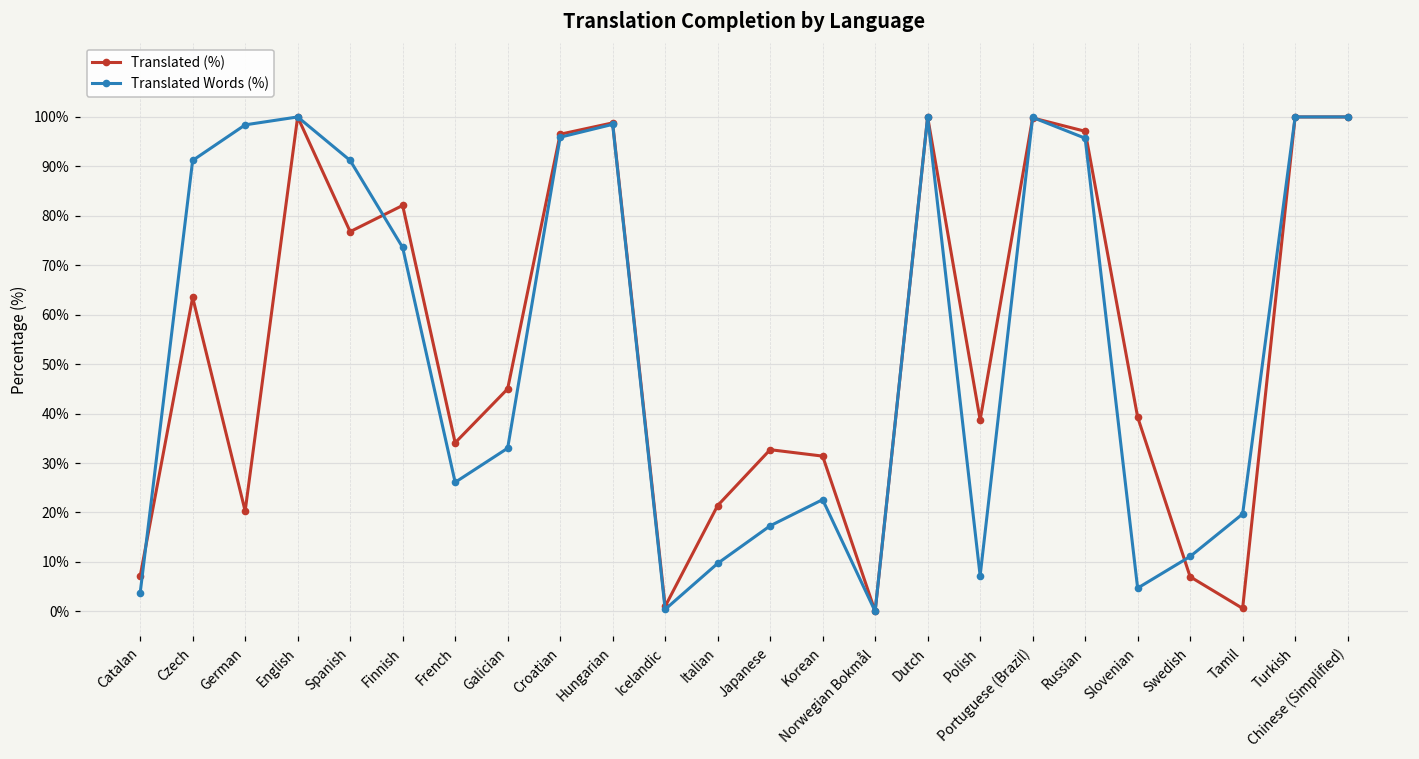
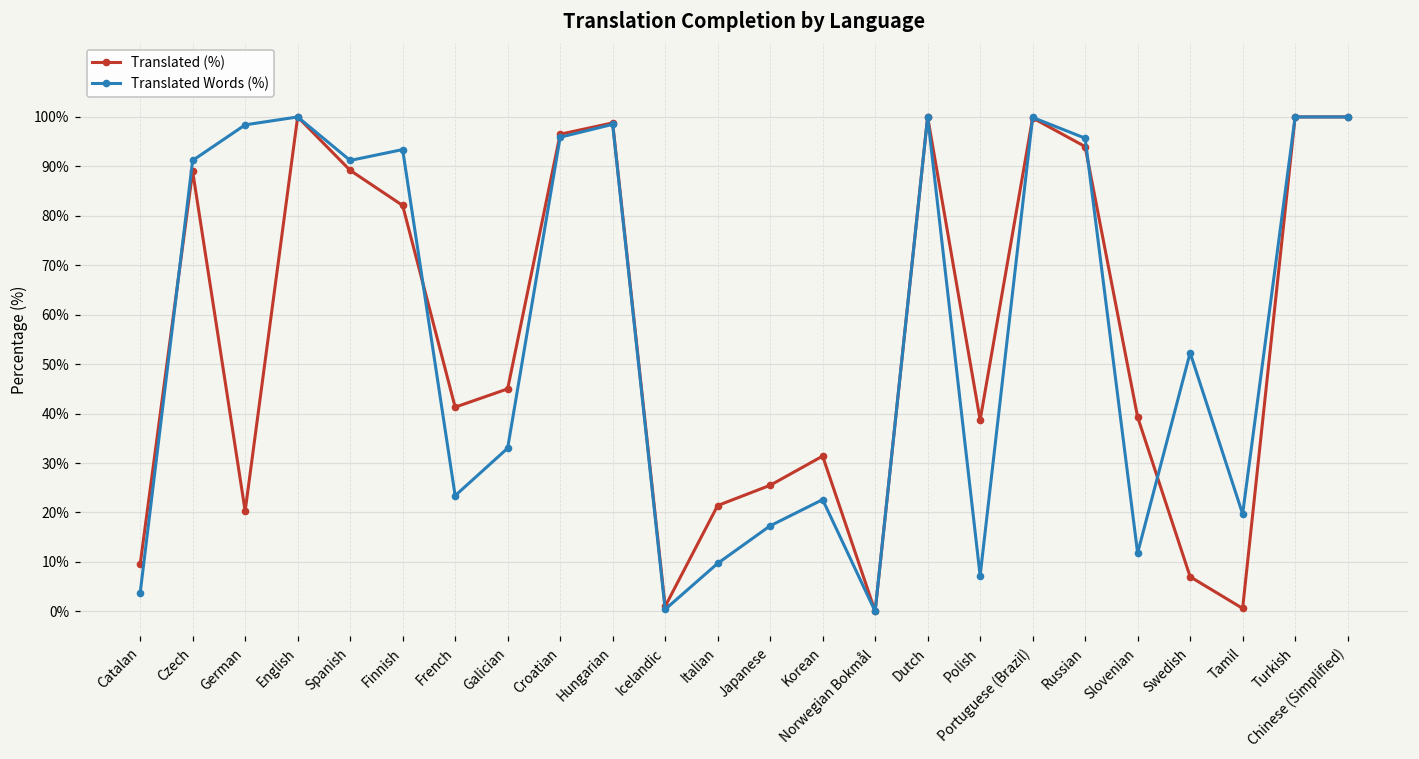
  {
    "Translated (%)": {
-     "Catalan": "7%",
-     "Czech": "64%",
+     "Catalan": "10%",
+     "Czech": "89%",
      "German": "20%",
-     "Spanish": "77%",
+     "Spanish": "89%",
      "Finnish": "82%",
-     "French": "34%",
+     "French": "41%",
      "Galician": "45%",
      "Croatian": "97%",
      "Icelandic": "1%",
      "Italian": "21%",
-     "Japanese": "33%",
+     "Japanese": "26%",
      "Korean": "31%",
      "Polish": "39%",
-     "Russian": "97%",
+     "Russian": "94%",
      "Slovenian": "39%",
      "Swedish": "7%",
      "Tamil": "1%"
    },
    "Translated Words (%)": {
      "Catalan": "4%",
      "Czech": "91%",
      "German": "98%",
      "Spanish": "91%",
-     "Finnish": "74%",
-     "French": "26%",
+     "Finnish": "93%",
+     "French": "23%",
      "Galician": "33%",
      "Croatian": "96%",
      "Icelandic": "0%",
      "Italian": "10%",
      "Japanese": "17%",
      "Korean": "23%",
      "Polish": "7%",
      "Russian": "96%",
-     "Slovenian": "5%",
-     "Swedish": "11%",
+     "Slovenian": "12%",
+     "Swedish": "52%",
      "Tamil": "20%"
    }
  }
